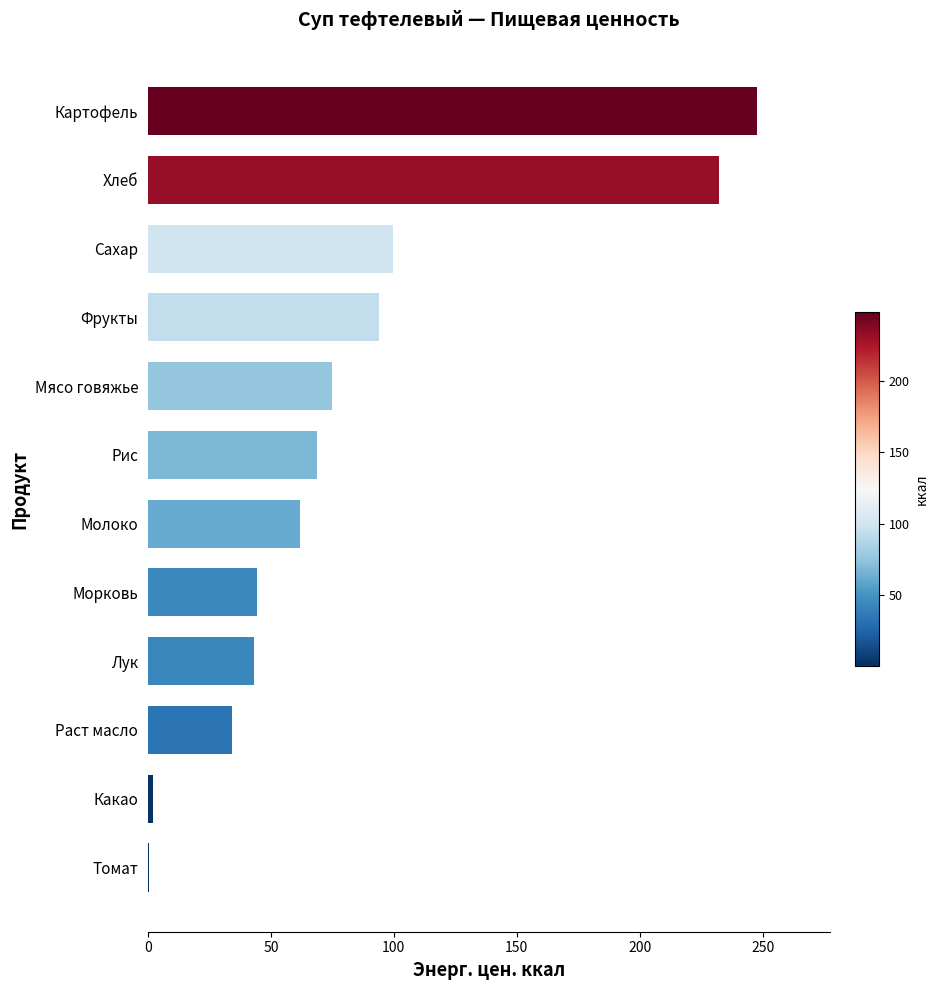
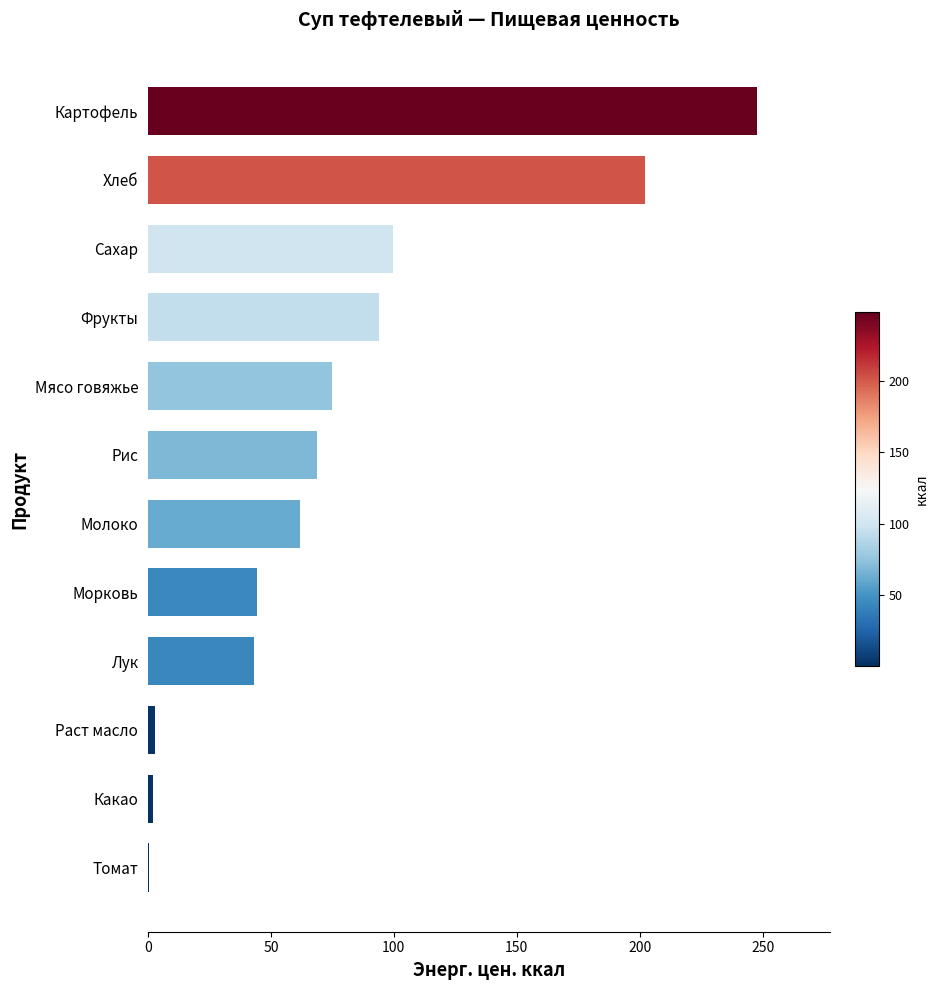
  {
    "Картофель": 248,
-   "Хлеб": 232,
+   "Хлеб": 202,
    "Сахар": 100,
    "Фрукты": 94,
    "Мясо говяжье": 75,
    "Рис": 69,
    "Молоко": 62,
    "Морковь": 44,
    "Лук": 43,
-   "Раст масло": 34,
+   "Раст масло": 3,
    "Какао": 2
  }
